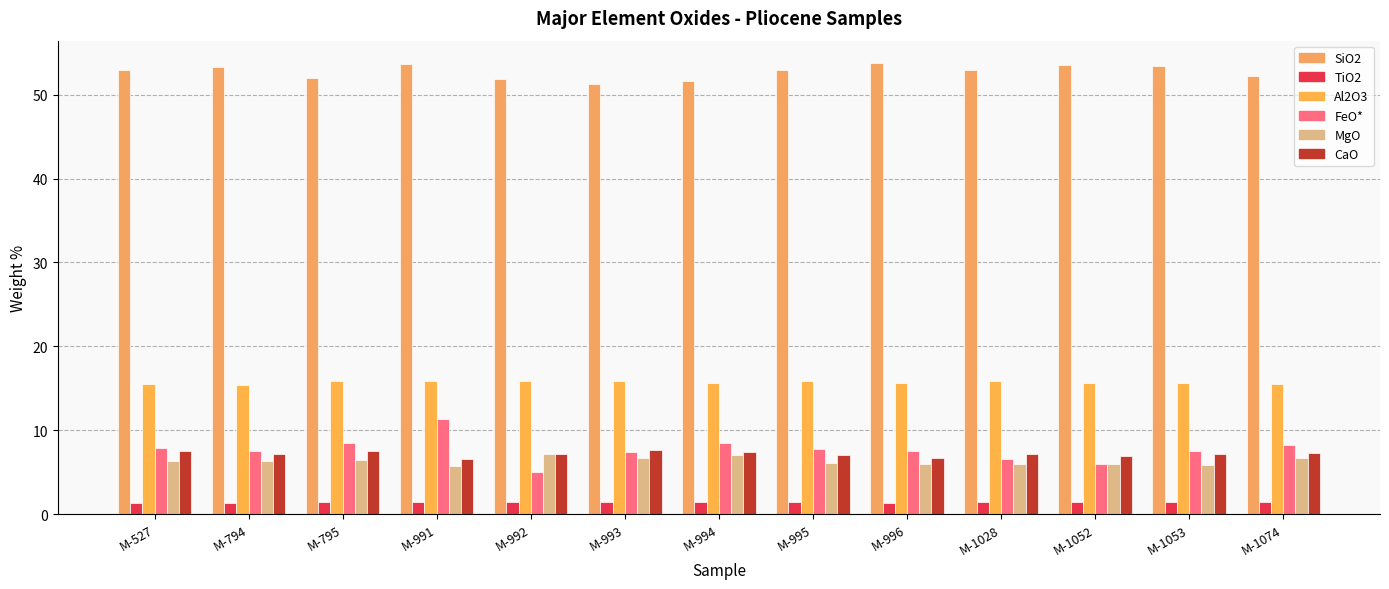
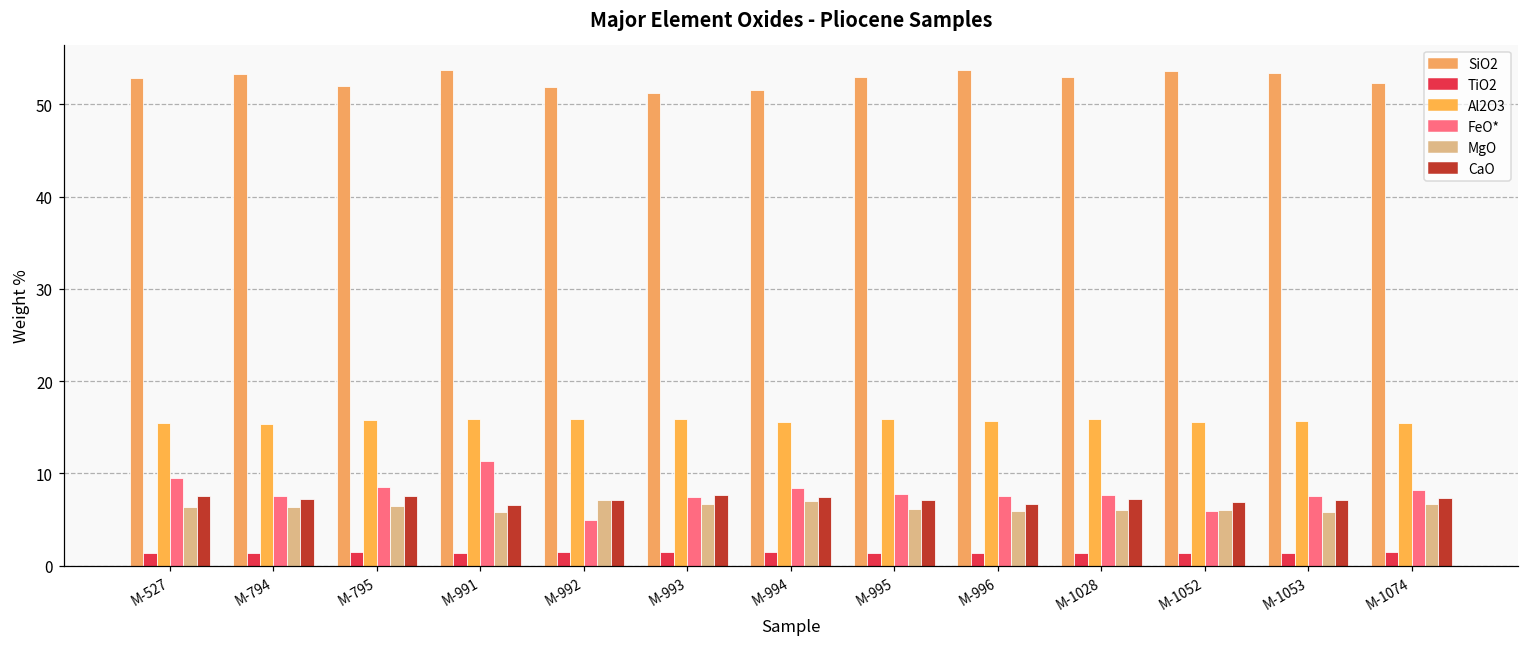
  {
    "FeO*": {
-     "M-527": 8,
+     "M-527": 10,
      "M-794": 8,
      "M-795": 8,
      "M-991": 11,
      "M-992": 5,
      "M-993": 7,
      "M-994": 8,
      "M-995": 8,
      "M-996": 8,
-     "M-1028": 7,
+     "M-1028": 8,
      "M-1052": 6,
      "M-1053": 8,
      "M-1074": 8
    }
  }
